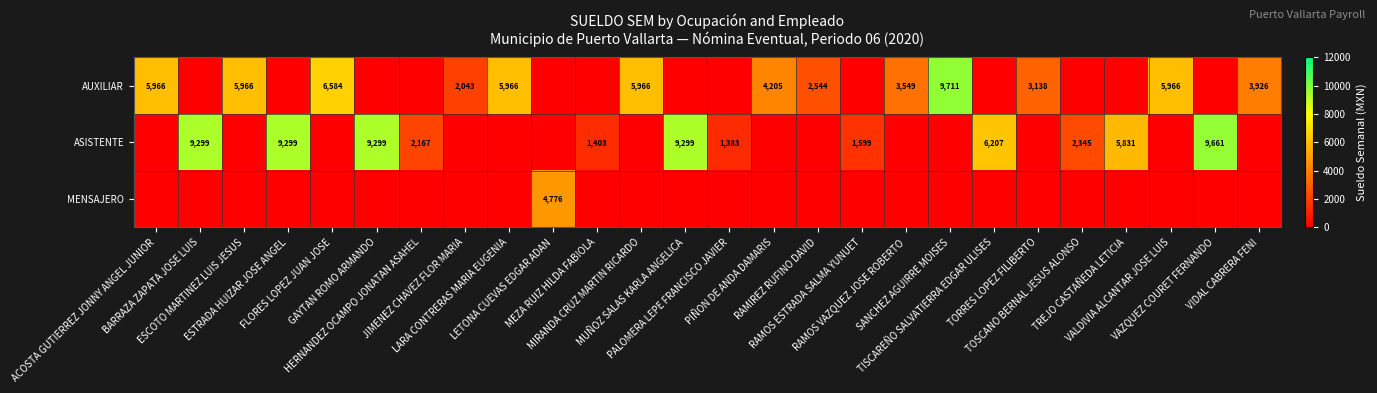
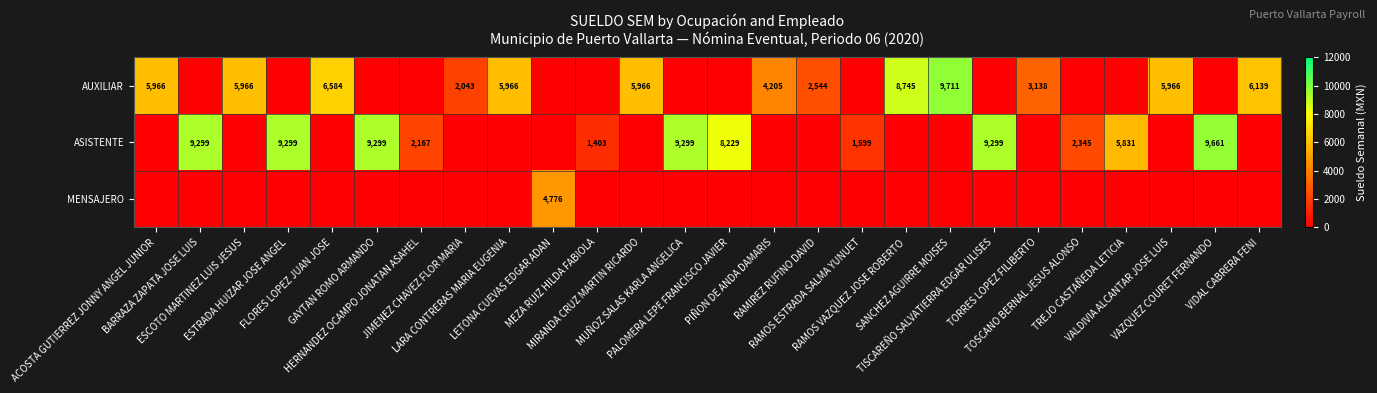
  {
    "AUXILIAR": {
      "ACOSTA GUTIERREZ JONNY ANGEL JUNIOR": "5,966",
      "ESCOTO MARTINEZ LUIS JESUS": "5,966",
      "FLORES LOPEZ JUAN JOSE": "6,584",
      "JIMENEZ CHAVEZ FLOR MARIA": "2,043",
      "LARA CONTRERAS MARIA EUGENIA": "5,966",
      "MIRANDA CRUZ MARTIN RICARDO": "5,966",
      "PIÑON DE ANDA DAMARIS": "4,205",
      "RAMIREZ RUFINO DAVID": "2,544",
-     "RAMOS VAZQUEZ JOSE ROBERTO": "3,549",
+     "RAMOS VAZQUEZ JOSE ROBERTO": "8,745",
      "SANCHEZ AGUIRRE MOISES": "9,711",
      "TORRES LOPEZ FILIBERTO": "3,138",
      "VALDIVIA ALCANTAR JOSE LUIS": "5,966",
-     "VIDAL CABRERA FENI": "3,926"
+     "VIDAL CABRERA FENI": "6,139"
    },
    "ASISTENTE": {
      "BARRAZA ZAPATA JOSE LUIS": "9,299",
      "ESTRADA HUIZAR JOSE ANGEL": "9,299",
      "GAYTAN ROMO ARMANDO": "9,299",
      "HERNANDEZ OCAMPO JONATAN ASAHEL": "2,167",
      "MEZA RUIZ HILDA FABIOLA": "1,403",
      "MUÑOZ SALAS KARLA ANGELICA": "9,299",
-     "PALOMERA LEPE FRANCISCO JAVIER": "1,383",
+     "PALOMERA LEPE FRANCISCO JAVIER": "8,229",
      "RAMOS ESTRADA SALMA YUNUET": "1,599",
-     "TISCAREÑO SALVATIERRA EDGAR ULISES": "6,207",
+     "TISCAREÑO SALVATIERRA EDGAR ULISES": "9,299",
      "TOSCANO BERNAL JESUS ALONSO": "2,345",
      "TREJO CASTAÑEDA LETICIA": "5,831",
      "VAZQUEZ COURET FERNANDO": "9,661"
    },
    "MENSAJERO": {
      "LETONA CUEVAS EDGAR ADAN": "4,776"
    }
  }
